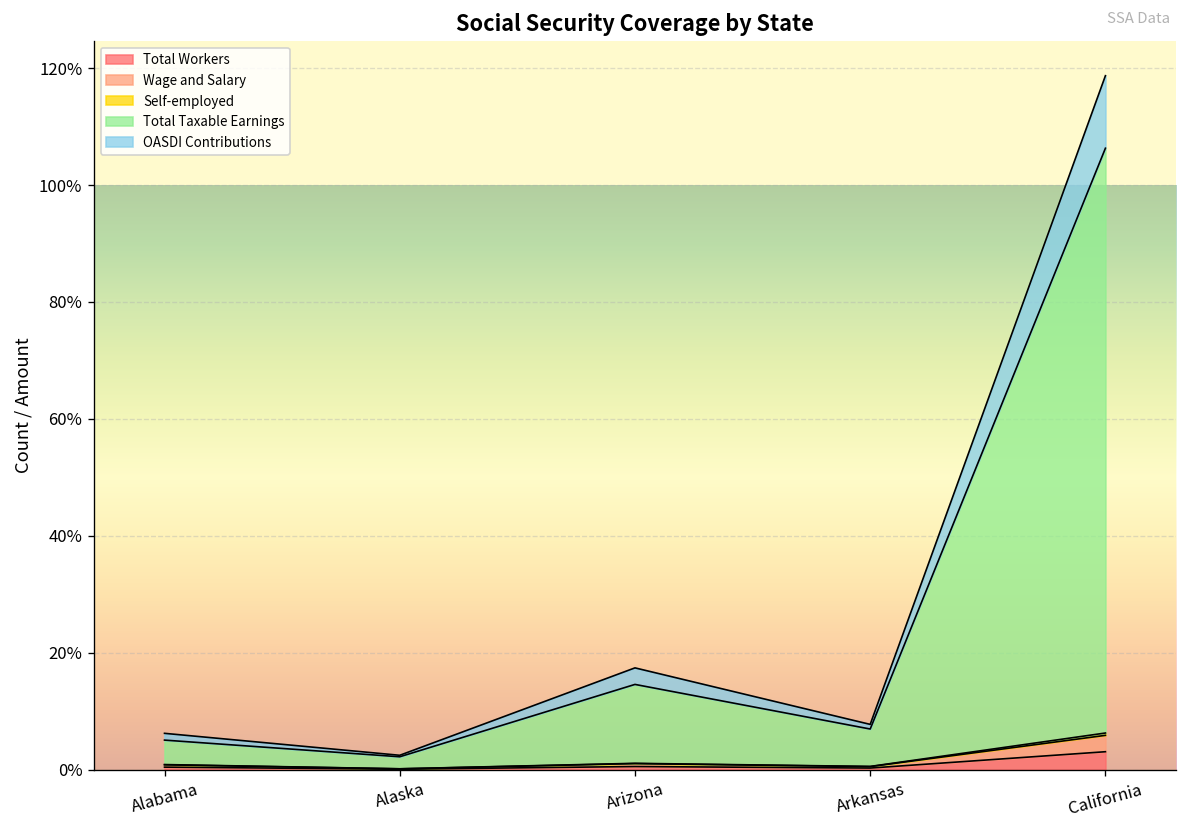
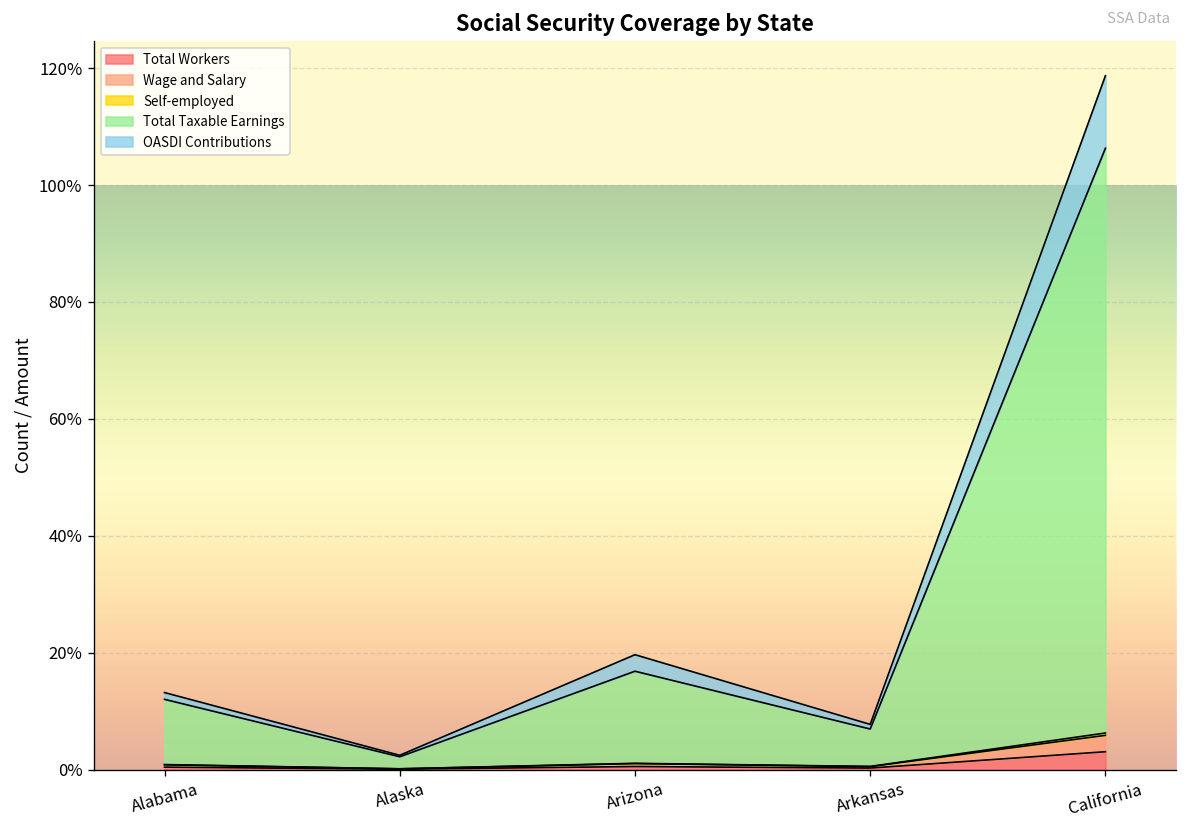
  {
    "Total Taxable Earnings": {
-     "Alabama": "4%",
-     "Arizona": "13%",
+     "Alabama": "11%",
+     "Arizona": "16%",
      "Arkansas": "6%",
      "California": "100%"
    },
    "OASDI Contributions": {
      "Alabama": "1%",
      "Arizona": "3%",
      "Arkansas": "1%",
      "California": "12%"
    }
  }
